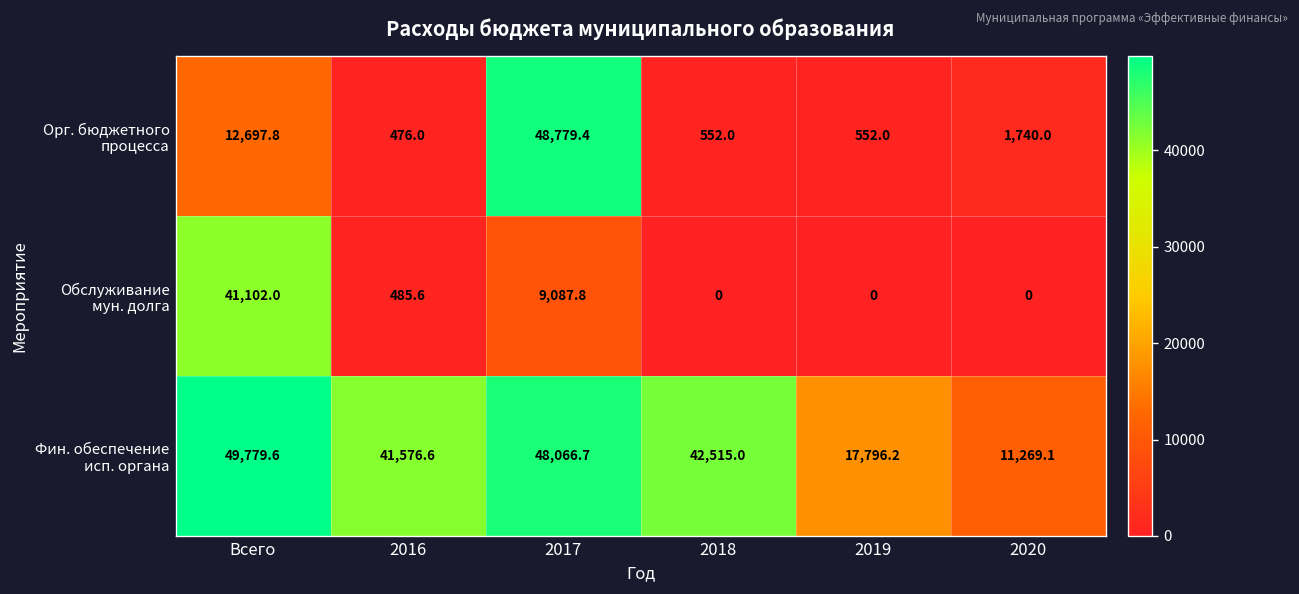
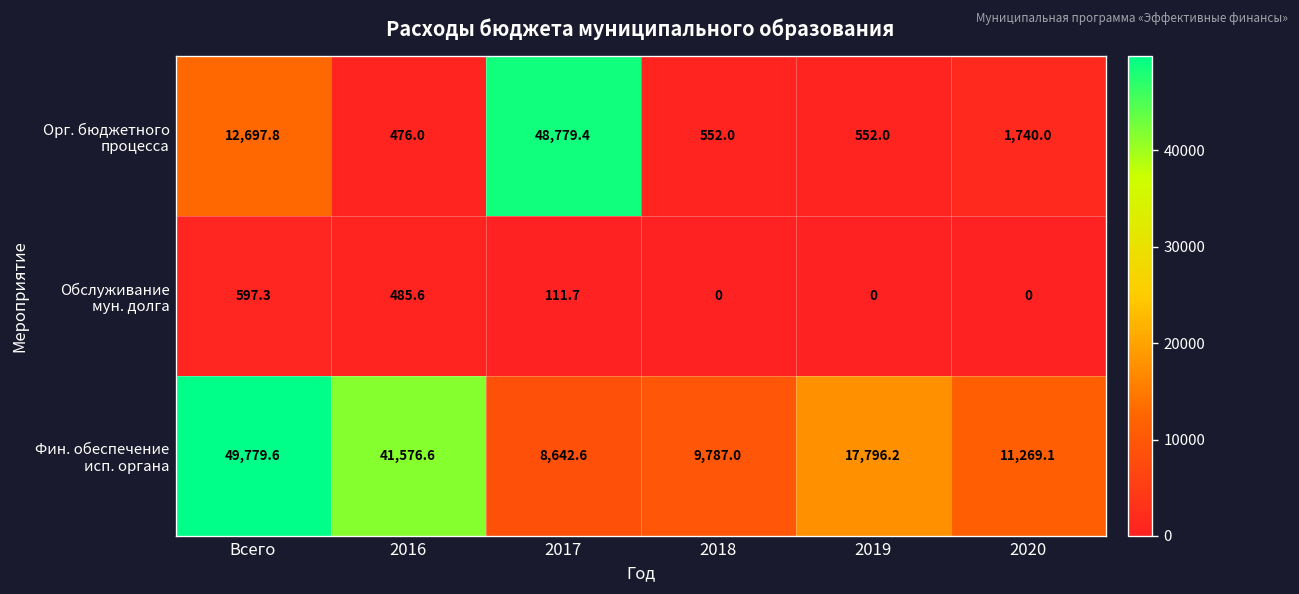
  {
    "Орг. бюджетного процесса": {
      "Всего": "12,697.8",
      "2016": "476.0",
      "2017": "48,779.4",
      "2018": "552.0",
      "2019": "552.0",
      "2020": "1,740.0"
    },
    "Обслуживание мун. долга": {
-     "Всего": "41,102.0",
+     "Всего": "597.3",
      "2016": "485.6",
-     "2017": "9,087.8",
+     "2017": "111.7",
      "2018": "0",
      "2019": "0",
      "2020": "0"
    },
    "Фин. обеспечение исп. органа": {
      "Всего": "49,779.6",
      "2016": "41,576.6",
-     "2017": "48,066.7",
-     "2018": "42,515.0",
+     "2017": "8,642.6",
+     "2018": "9,787.0",
      "2019": "17,796.2",
      "2020": "11,269.1"
    }
  }
